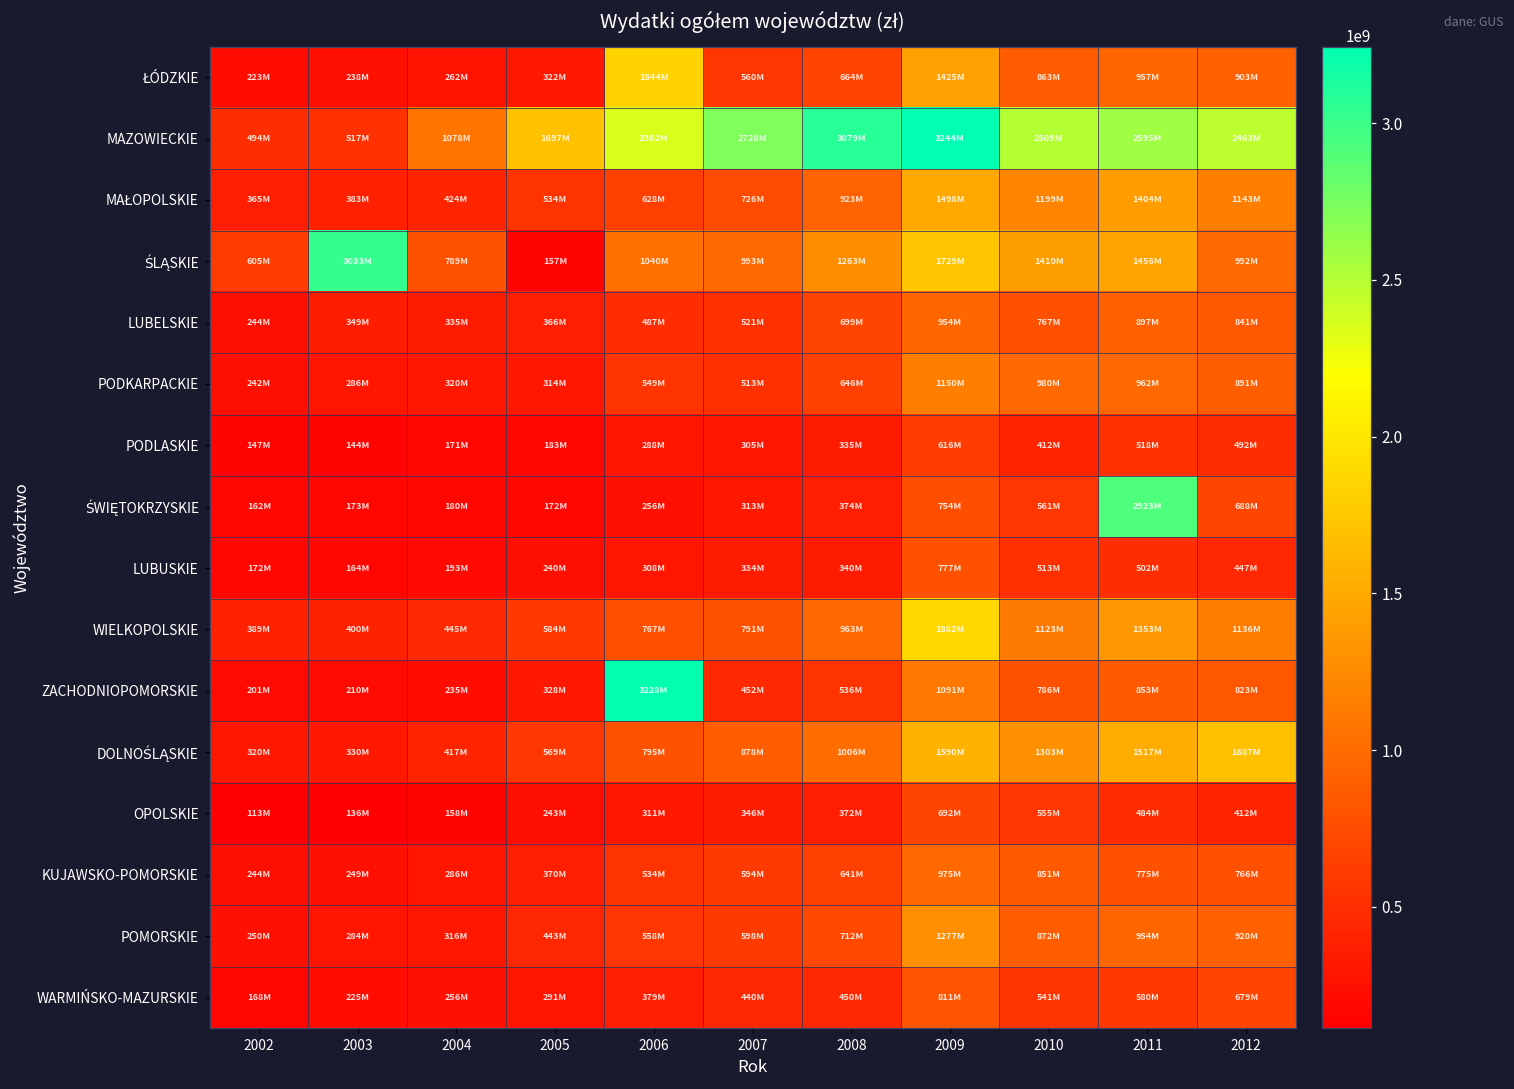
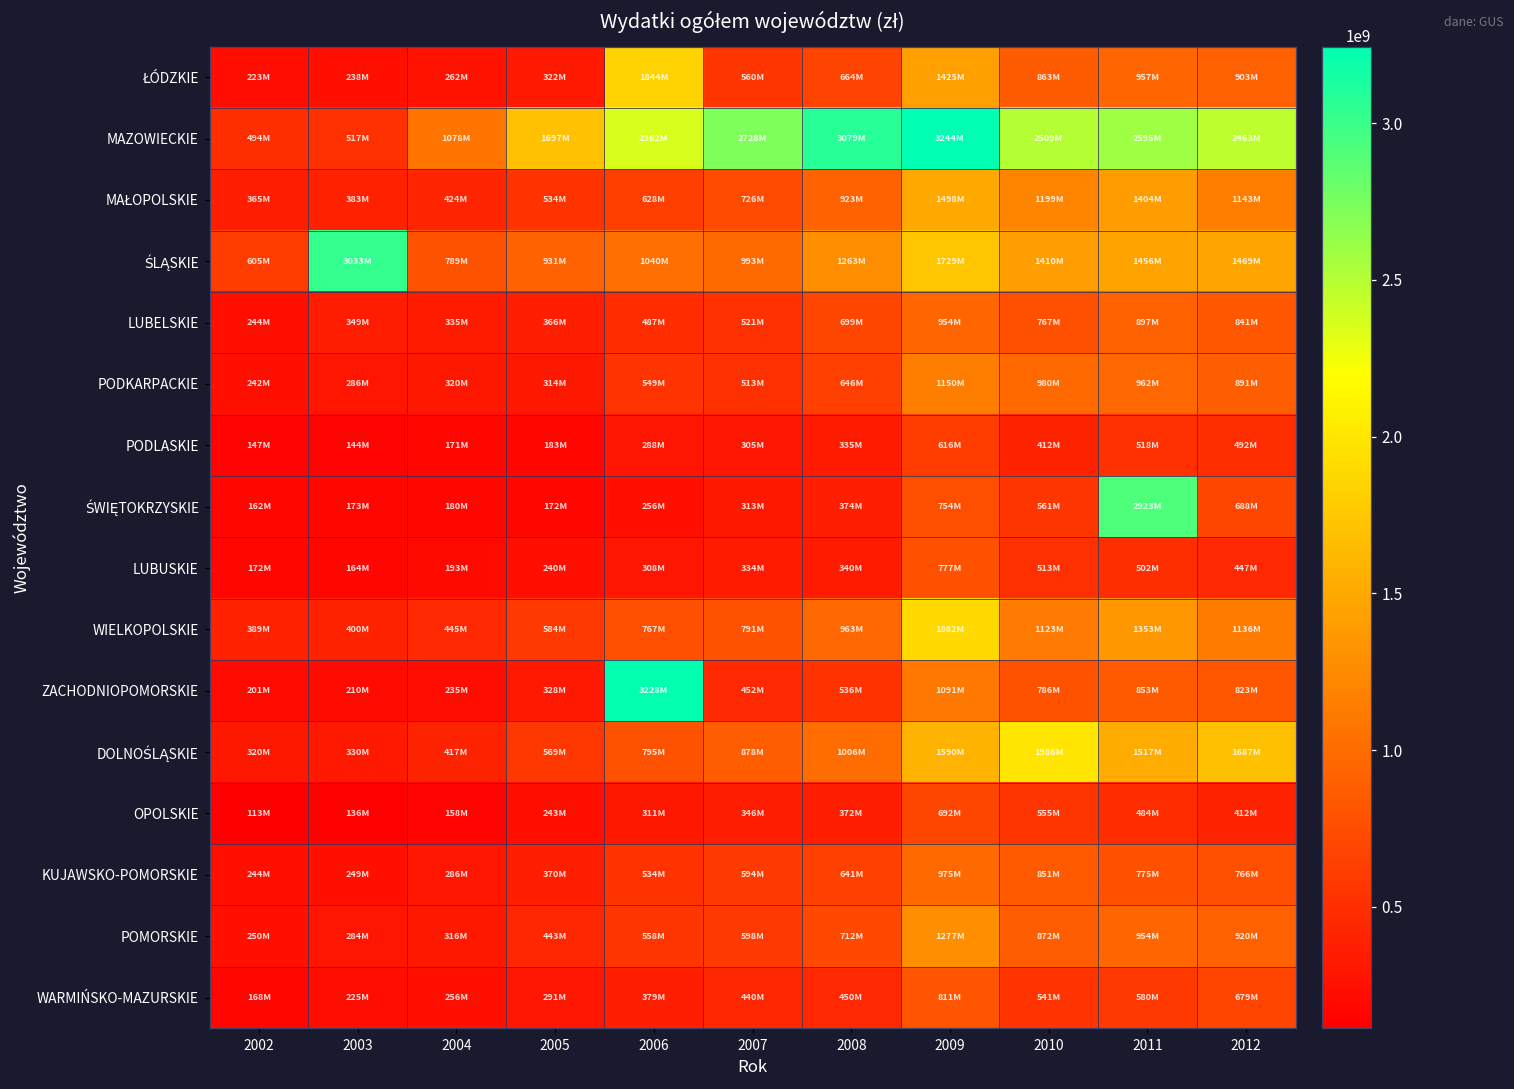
  {
    "ŁÓDZKIE": {
      "2002": "223M",
      "2003": "238M",
      "2004": "262M",
      "2005": "322M",
      "2006": "1844M",
      "2007": "560M",
      "2008": "664M",
      "2009": "1425M",
      "2010": "863M",
      "2011": "957M",
      "2012": "903M"
    },
    "MAZOWIECKIE": {
      "2002": "494M",
      "2003": "517M",
      "2004": "1078M",
      "2005": "1697M",
      "2006": "2362M",
      "2007": "2728M",
      "2008": "3079M",
      "2009": "3244M",
      "2010": "2509M",
      "2011": "2595M",
      "2012": "2463M"
    },
    "MAŁOPOLSKIE": {
      "2002": "365M",
      "2003": "383M",
      "2004": "424M",
      "2005": "534M",
      "2006": "628M",
      "2007": "726M",
      "2008": "923M",
      "2009": "1498M",
      "2010": "1199M",
      "2011": "1404M",
      "2012": "1143M"
    },
    "ŚLĄSKIE": {
      "2002": "605M",
      "2003": "3033M",
      "2004": "789M",
-     "2005": "157M",
+     "2005": "931M",
      "2006": "1040M",
      "2007": "993M",
      "2008": "1263M",
      "2009": "1729M",
      "2010": "1410M",
      "2011": "1456M",
-     "2012": "992M"
+     "2012": "1469M"
    },
    "LUBELSKIE": {
      "2002": "244M",
      "2003": "349M",
      "2004": "335M",
      "2005": "366M",
      "2006": "487M",
      "2007": "521M",
      "2008": "699M",
      "2009": "954M",
      "2010": "767M",
      "2011": "897M",
      "2012": "841M"
    },
    "PODKARPACKIE": {
      "2002": "242M",
      "2003": "286M",
      "2004": "320M",
      "2005": "314M",
      "2006": "549M",
      "2007": "513M",
      "2008": "646M",
      "2009": "1150M",
      "2010": "980M",
      "2011": "962M",
      "2012": "891M"
    },
    "PODLASKIE": {
      "2002": "147M",
      "2003": "144M",
      "2004": "171M",
      "2005": "183M",
      "2006": "288M",
      "2007": "305M",
      "2008": "335M",
      "2009": "616M",
      "2010": "412M",
      "2011": "518M",
      "2012": "492M"
    },
    "ŚWIĘTOKRZYSKIE": {
      "2002": "162M",
      "2003": "173M",
      "2004": "180M",
      "2005": "172M",
      "2006": "256M",
      "2007": "313M",
      "2008": "374M",
      "2009": "754M",
      "2010": "561M",
      "2011": "2923M",
      "2012": "688M"
    },
    "LUBUSKIE": {
      "2002": "172M",
      "2003": "164M",
      "2004": "193M",
      "2005": "240M",
      "2006": "308M",
      "2007": "334M",
      "2008": "340M",
      "2009": "777M",
      "2010": "513M",
      "2011": "502M",
      "2012": "447M"
    },
    "WIELKOPOLSKIE": {
      "2002": "389M",
      "2003": "400M",
      "2004": "445M",
      "2005": "584M",
      "2006": "767M",
      "2007": "791M",
      "2008": "963M",
      "2009": "1882M",
      "2010": "1123M",
      "2011": "1353M",
      "2012": "1136M"
    },
    "ZACHODNIOPOMORSKIE": {
      "2002": "201M",
      "2003": "210M",
      "2004": "235M",
      "2005": "328M",
      "2006": "3228M",
      "2007": "452M",
      "2008": "536M",
      "2009": "1091M",
      "2010": "786M",
      "2011": "853M",
      "2012": "823M"
    },
    "DOLNOŚLĄSKIE": {
      "2002": "320M",
      "2003": "330M",
      "2004": "417M",
      "2005": "569M",
      "2006": "795M",
      "2007": "878M",
      "2008": "1006M",
      "2009": "1590M",
-     "2010": "1303M",
+     "2010": "1986M",
      "2011": "1517M",
      "2012": "1687M"
    },
    "OPOLSKIE": {
      "2002": "113M",
      "2003": "136M",
      "2004": "158M",
      "2005": "243M",
      "2006": "311M",
      "2007": "346M",
      "2008": "372M",
      "2009": "692M",
      "2010": "555M",
      "2011": "484M",
      "2012": "412M"
    },
    "KUJAWSKO-POMORSKIE": {
      "2002": "244M",
      "2003": "249M",
      "2004": "286M",
      "2005": "370M",
      "2006": "534M",
      "2007": "594M",
      "2008": "641M",
      "2009": "975M",
      "2010": "851M",
      "2011": "775M",
      "2012": "766M"
    },
    "POMORSKIE": {
      "2002": "250M",
      "2003": "284M",
      "2004": "316M",
      "2005": "443M",
      "2006": "558M",
      "2007": "598M",
      "2008": "712M",
      "2009": "1277M",
      "2010": "872M",
      "2011": "954M",
      "2012": "920M"
    },
    "WARMIŃSKO-MAZURSKIE": {
      "2002": "168M",
      "2003": "225M",
      "2004": "256M",
      "2005": "291M",
      "2006": "379M",
      "2007": "440M",
      "2008": "450M",
      "2009": "811M",
      "2010": "541M",
      "2011": "580M",
      "2012": "679M"
    }
  }
